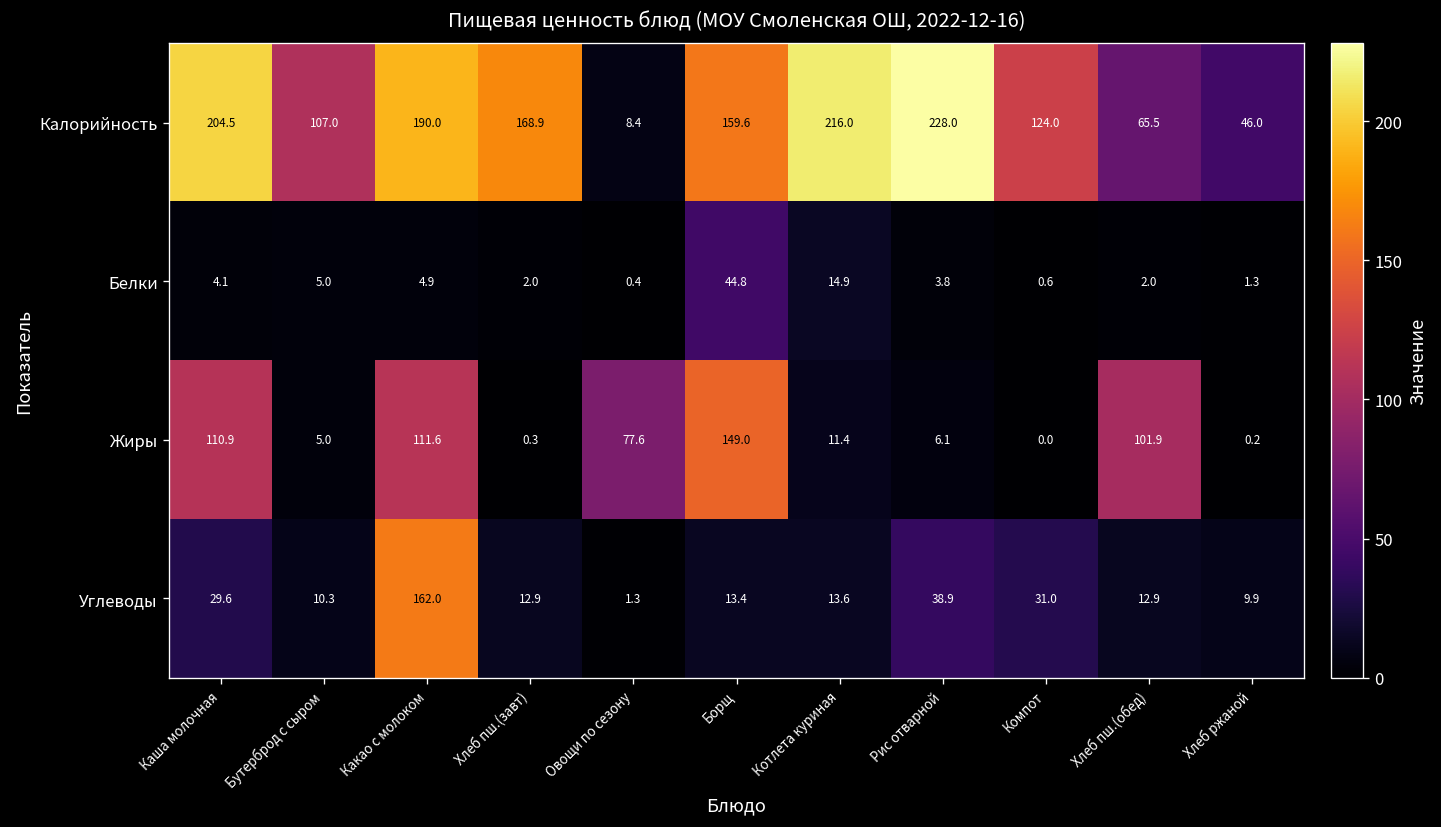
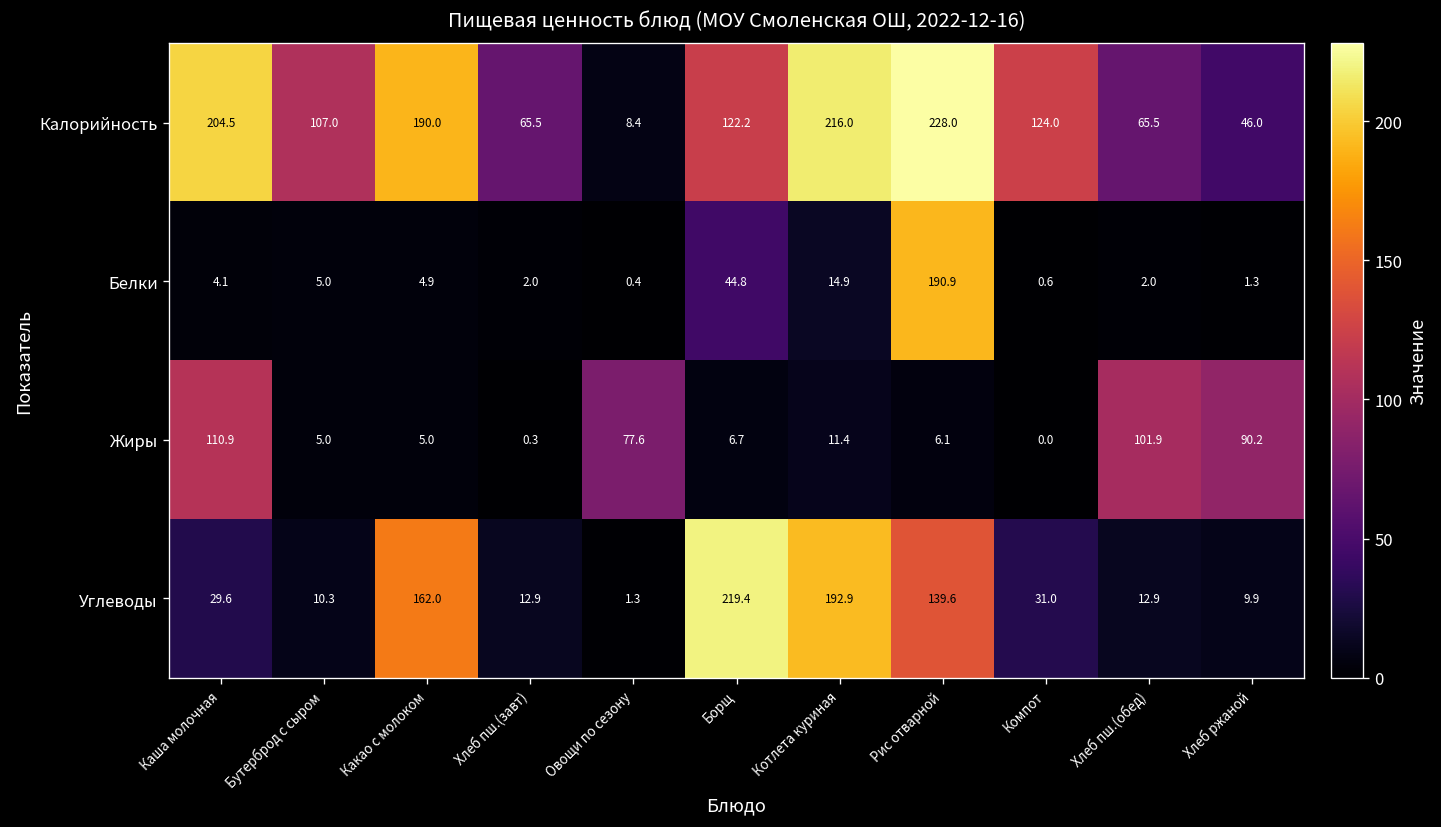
  {
    "Калорийность": {
      "Каша молочная": 204.5,
      "Бутерброд с сыром": 107.0,
      "Какао с молоком": 190.0,
-     "Хлеб пш.(завт)": 168.9,
+     "Хлеб пш.(завт)": 65.5,
      "Овощи по сезону": 8.4,
-     "Борщ": 159.6,
+     "Борщ": 122.2,
      "Котлета куриная": 216.0,
      "Рис отварной": 228.0,
      "Компот": 124.0,
      "Хлеб пш.(обед)": 65.5,
      "Хлеб ржаной": 46.0
    },
    "Белки": {
      "Каша молочная": 4.1,
      "Бутерброд с сыром": 5.0,
      "Какао с молоком": 4.9,
      "Хлеб пш.(завт)": 2.0,
      "Овощи по сезону": 0.4,
      "Борщ": 44.8,
      "Котлета куриная": 14.9,
-     "Рис отварной": 3.8,
+     "Рис отварной": 190.9,
      "Компот": 0.6,
      "Хлеб пш.(обед)": 2.0,
      "Хлеб ржаной": 1.3
    },
    "Жиры": {
      "Каша молочная": 110.9,
      "Бутерброд с сыром": 5.0,
-     "Какао с молоком": 111.6,
+     "Какао с молоком": 5.0,
      "Хлеб пш.(завт)": 0.3,
      "Овощи по сезону": 77.6,
-     "Борщ": 149.0,
+     "Борщ": 6.7,
      "Котлета куриная": 11.4,
      "Рис отварной": 6.1,
      "Компот": 0.0,
      "Хлеб пш.(обед)": 101.9,
-     "Хлеб ржаной": 0.2
+     "Хлеб ржаной": 90.2
    },
    "Углеводы": {
      "Каша молочная": 29.6,
      "Бутерброд с сыром": 10.3,
      "Какао с молоком": 162.0,
      "Хлеб пш.(завт)": 12.9,
      "Овощи по сезону": 1.3,
-     "Борщ": 13.4,
-     "Котлета куриная": 13.6,
-     "Рис отварной": 38.9,
+     "Борщ": 219.4,
+     "Котлета куриная": 192.9,
+     "Рис отварной": 139.6,
      "Компот": 31.0,
      "Хлеб пш.(обед)": 12.9,
      "Хлеб ржаной": 9.9
    }
  }
